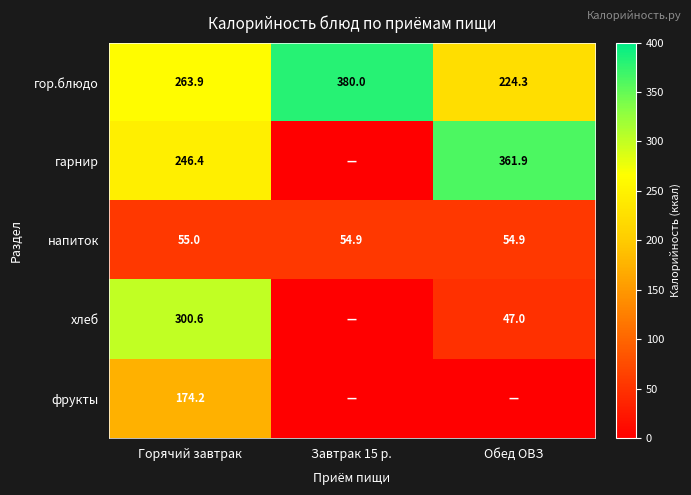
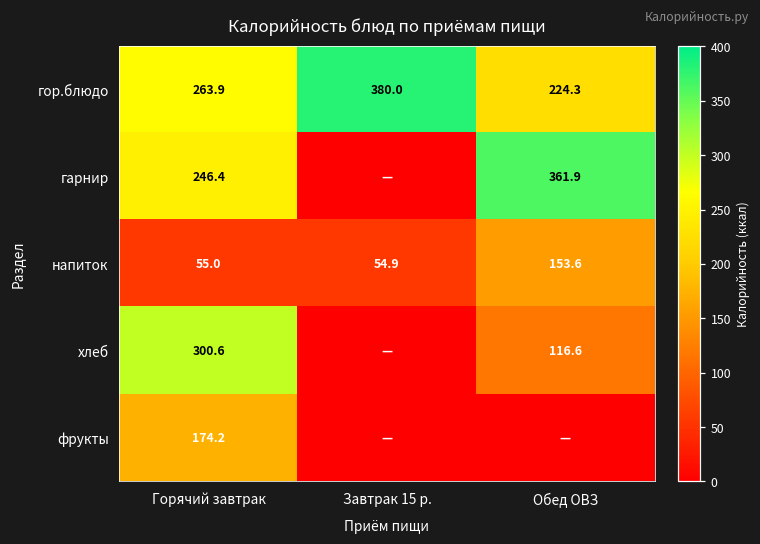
  {
    "гор.блюдо": {
      "Горячий завтрак": 263.9,
      "Завтрак 15 р.": 380.0,
      "Обед ОВЗ": 224.3
    },
    "гарнир": {
      "Горячий завтрак": 246.4,
      "Обед ОВЗ": 361.9
    },
    "напиток": {
      "Горячий завтрак": 55.0,
      "Завтрак 15 р.": 54.9,
-     "Обед ОВЗ": 54.9
+     "Обед ОВЗ": 153.6
    },
    "хлеб": {
      "Горячий завтрак": 300.6,
-     "Обед ОВЗ": 47.0
+     "Обед ОВЗ": 116.6
    },
    "фрукты": {
      "Горячий завтрак": 174.2
    }
  }
